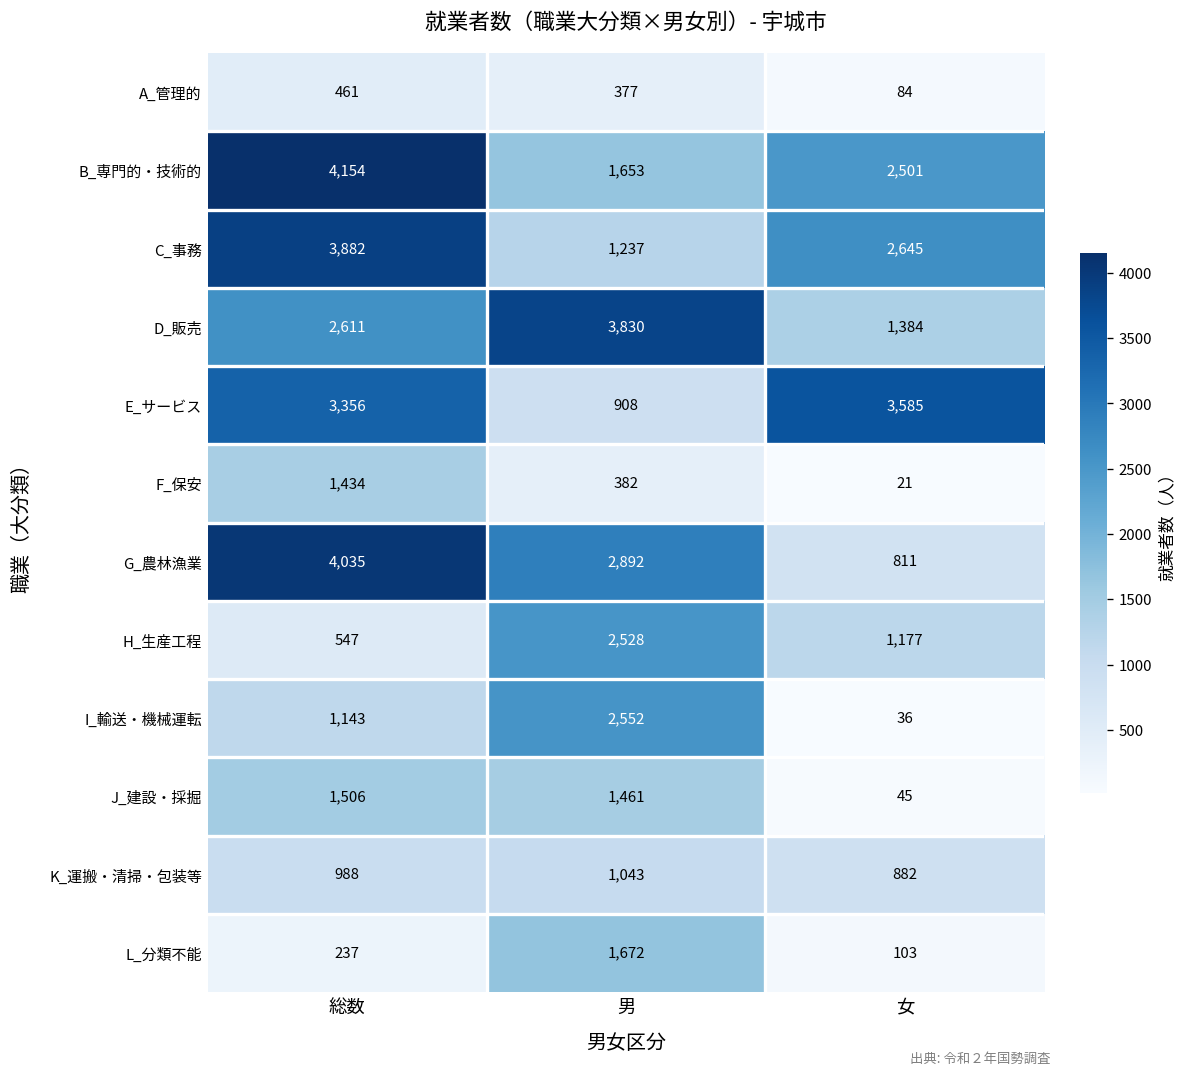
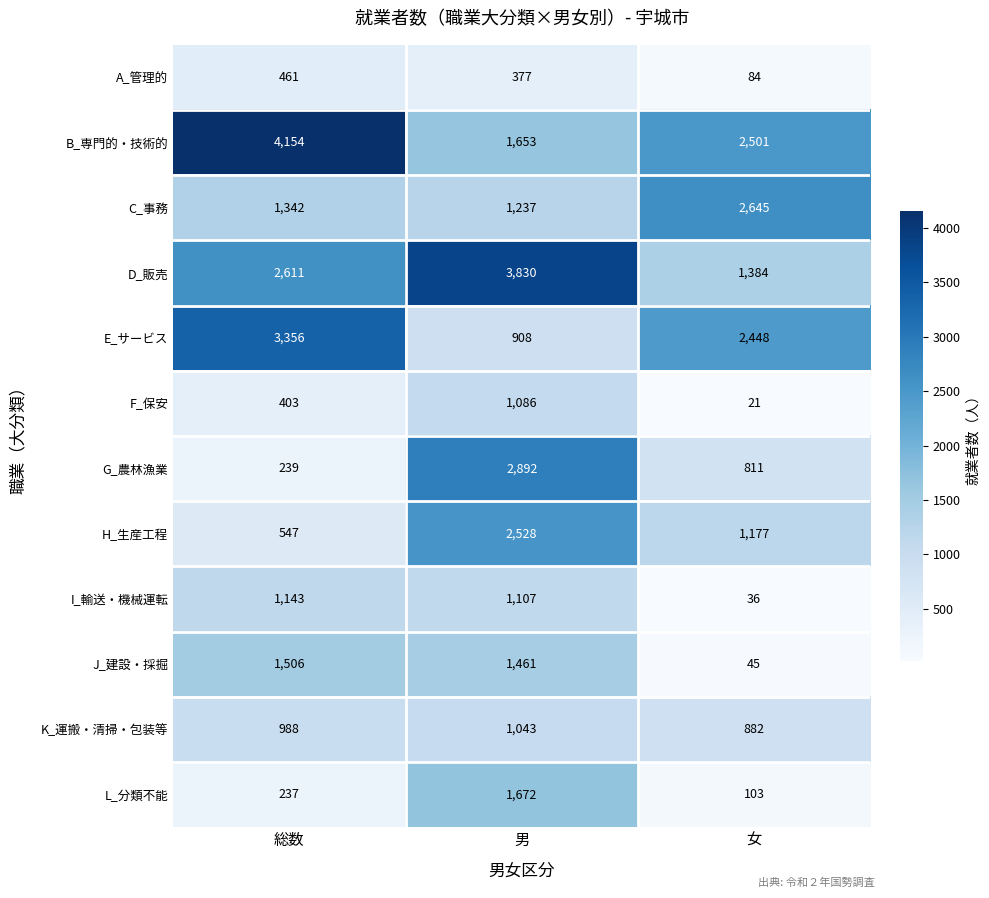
  {
    "A_管理的": {
      "総数": "461",
      "男": "377",
      "女": "84"
    },
    "B_専門的・技術的": {
      "総数": "4,154",
      "男": "1,653",
      "女": "2,501"
    },
    "C_事務": {
-     "総数": "3,882",
+     "総数": "1,342",
      "男": "1,237",
      "女": "2,645"
    },
    "D_販売": {
      "総数": "2,611",
      "男": "3,830",
      "女": "1,384"
    },
    "E_サービス": {
      "総数": "3,356",
      "男": "908",
-     "女": "3,585"
+     "女": "2,448"
    },
    "F_保安": {
-     "総数": "1,434",
-     "男": "382",
+     "総数": "403",
+     "男": "1,086",
      "女": "21"
    },
    "G_農林漁業": {
-     "総数": "4,035",
+     "総数": "239",
      "男": "2,892",
      "女": "811"
    },
    "H_生産工程": {
      "総数": "547",
      "男": "2,528",
      "女": "1,177"
    },
    "I_輸送・機械運転": {
      "総数": "1,143",
-     "男": "2,552",
+     "男": "1,107",
      "女": "36"
    },
    "J_建設・採掘": {
      "総数": "1,506",
      "男": "1,461",
      "女": "45"
    },
    "K_運搬・清掃・包装等": {
      "総数": "988",
      "男": "1,043",
      "女": "882"
    },
    "L_分類不能": {
      "総数": "237",
      "男": "1,672",
      "女": "103"
    }
  }
